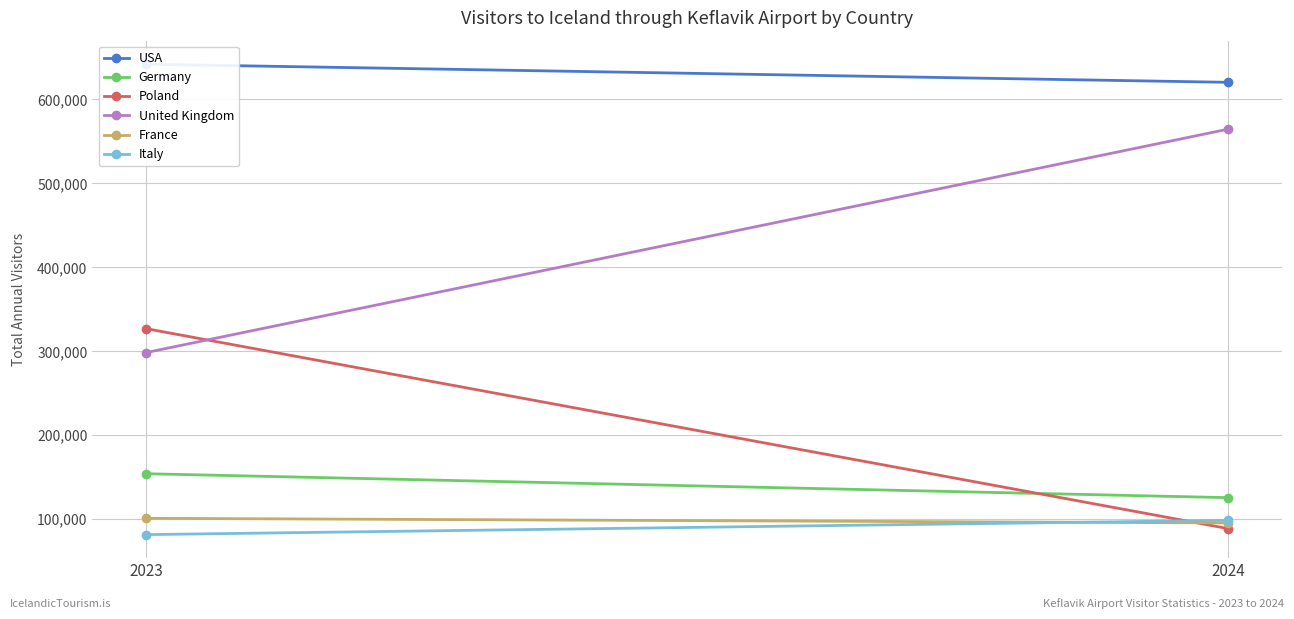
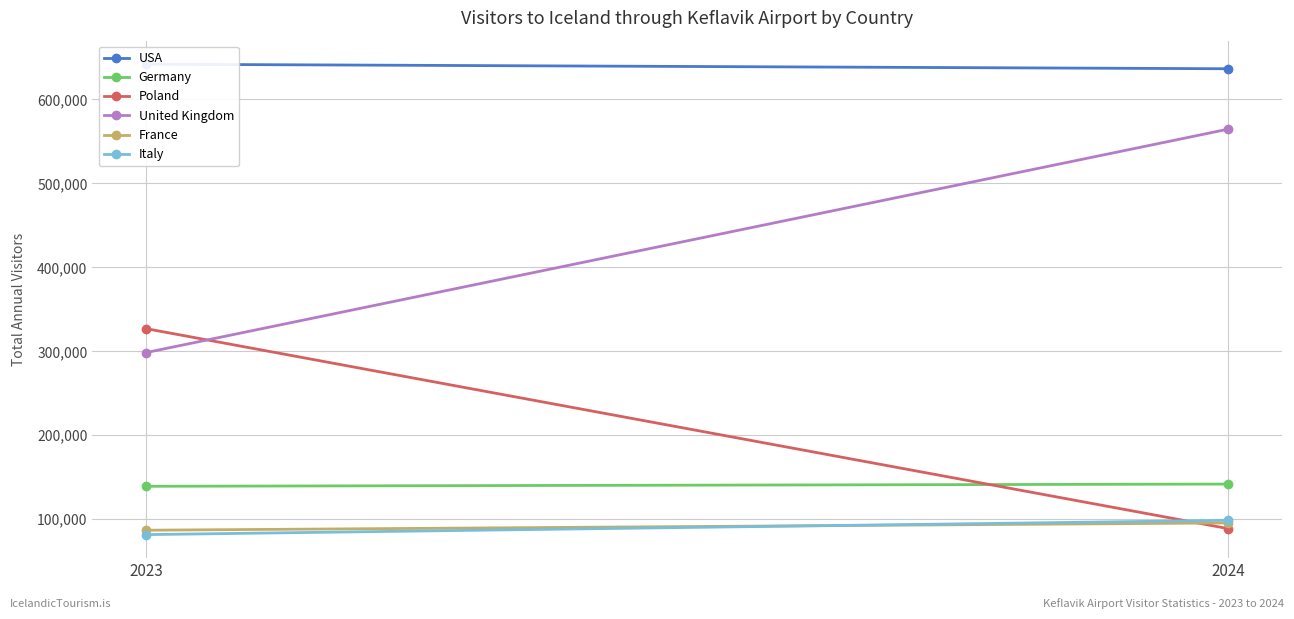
  {
    "USA": {
-     "2024": "620,000"
+     "2024": "640,000"
    },
    "Germany": {
-     "2023": "150,000",
-     "2024": "130,000"
+     "2023": "140,000",
+     "2024": "140,000"
    },
    "Poland": {
      "2023": "330,000",
      "2024": "90,000"
    },
    "United Kingdom": {
      "2023": "300,000",
      "2024": "560,000"
    },
    "France": {
-     "2023": "100,000",
+     "2023": "90,000",
      "2024": "100,000"
    },
    "Italy": {
      "2023": "80,000",
      "2024": "100,000"
    }
  }
